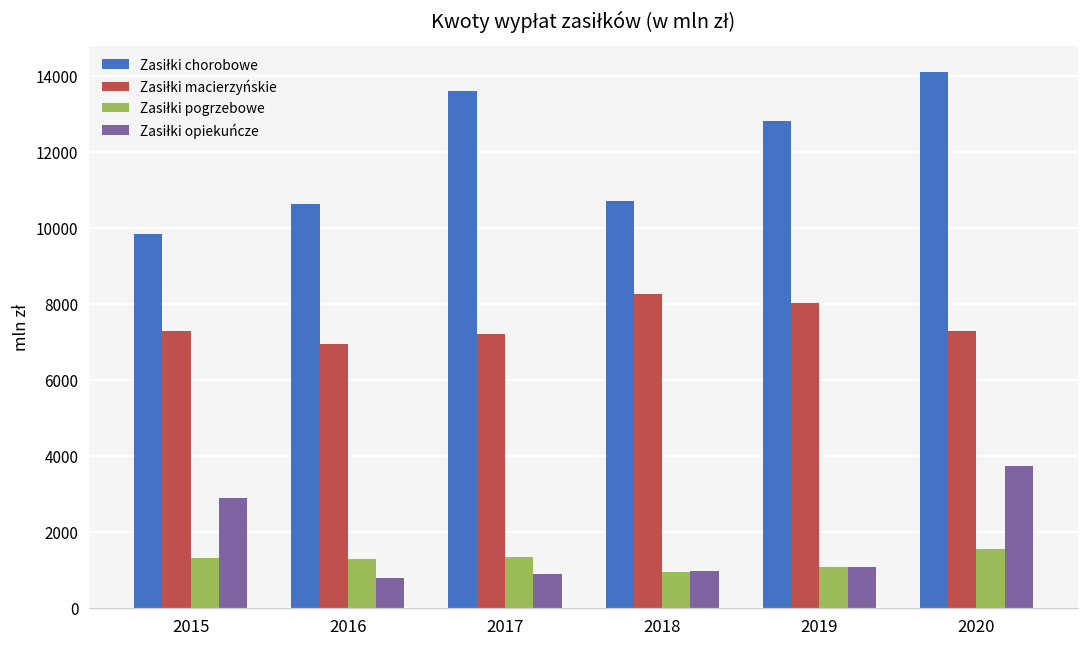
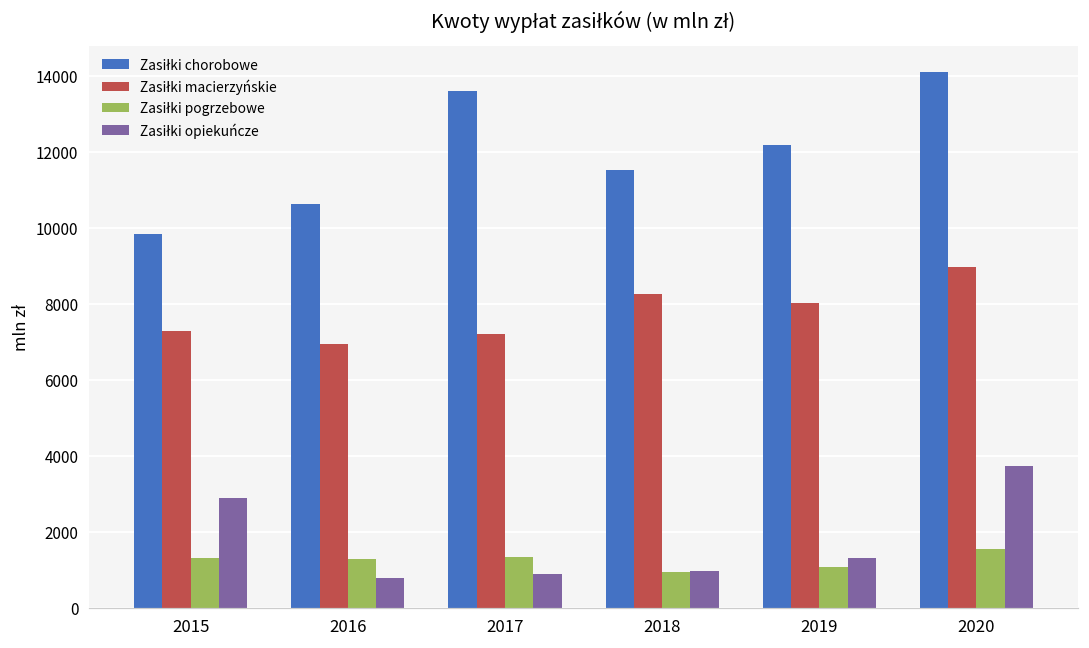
  {
    "Zasiłki chorobowe": {
      "2015": 9800,
      "2016": 10600,
      "2017": 13600,
-     "2018": 10700,
-     "2019": 12800,
+     "2018": 11500,
+     "2019": 12200,
      "2020": 14100
    },
    "Zasiłki macierzyńskie": {
      "2015": 7300,
      "2016": 6900,
      "2017": 7200,
      "2018": 8300,
      "2019": 8000,
-     "2020": 7300
+     "2020": 9000
    },
    "Zasiłki pogrzebowe": {
      "2015": 1300,
      "2016": 1300,
      "2017": 1300,
      "2018": 900,
      "2019": 1100,
      "2020": 1500
    },
    "Zasiłki opiekuńcze": {
      "2015": 2900,
      "2016": 800,
      "2017": 900,
      "2018": 1000,
-     "2019": 1100,
+     "2019": 1300,
      "2020": 3700
    }
  }
